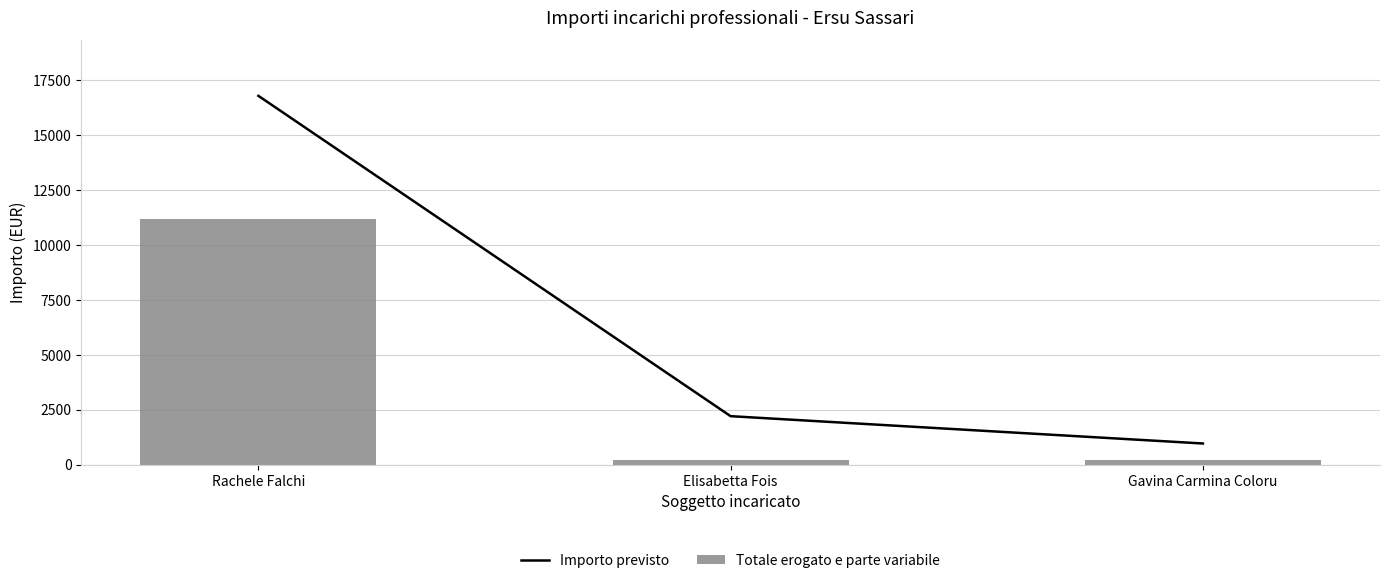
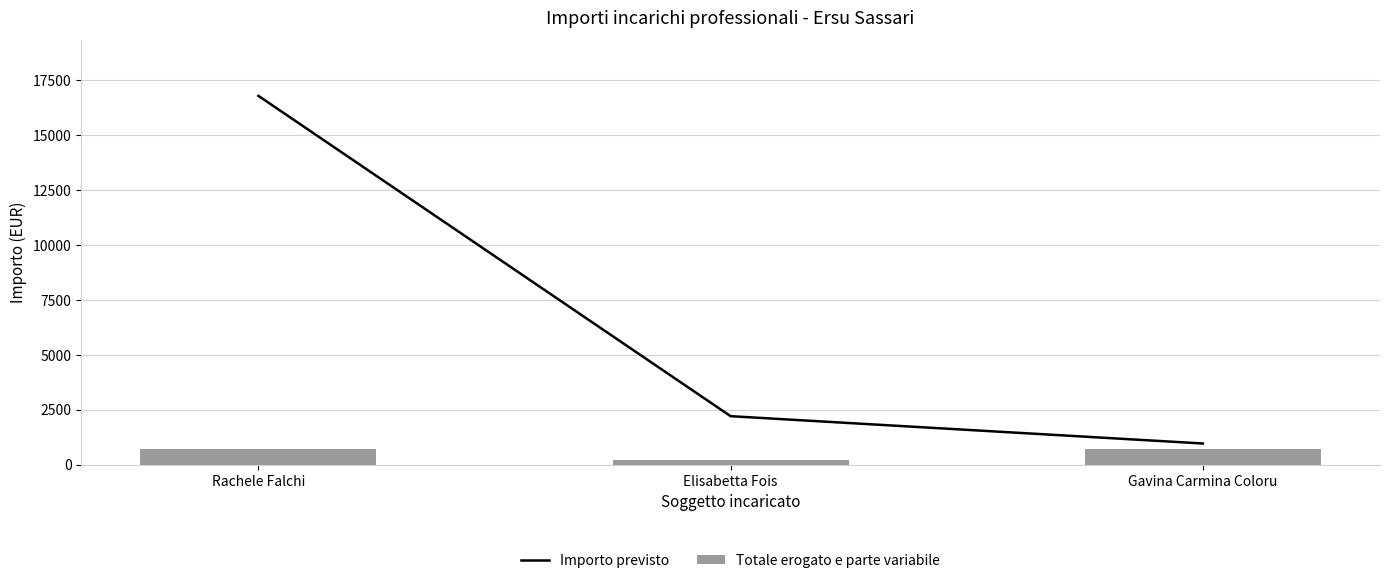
  {
    "Importo previsto": {
      "Rachele Falchi": 16800,
      "Elisabetta Fois": 2200,
      "Gavina Carmina Coloru": 1000
    },
    "Totale erogato e parte variabile": {
-     "Rachele Falchi": 11200,
+     "Rachele Falchi": 700,
      "Elisabetta Fois": 200,
-     "Gavina Carmina Coloru": 200
+     "Gavina Carmina Coloru": 700
    }
  }
